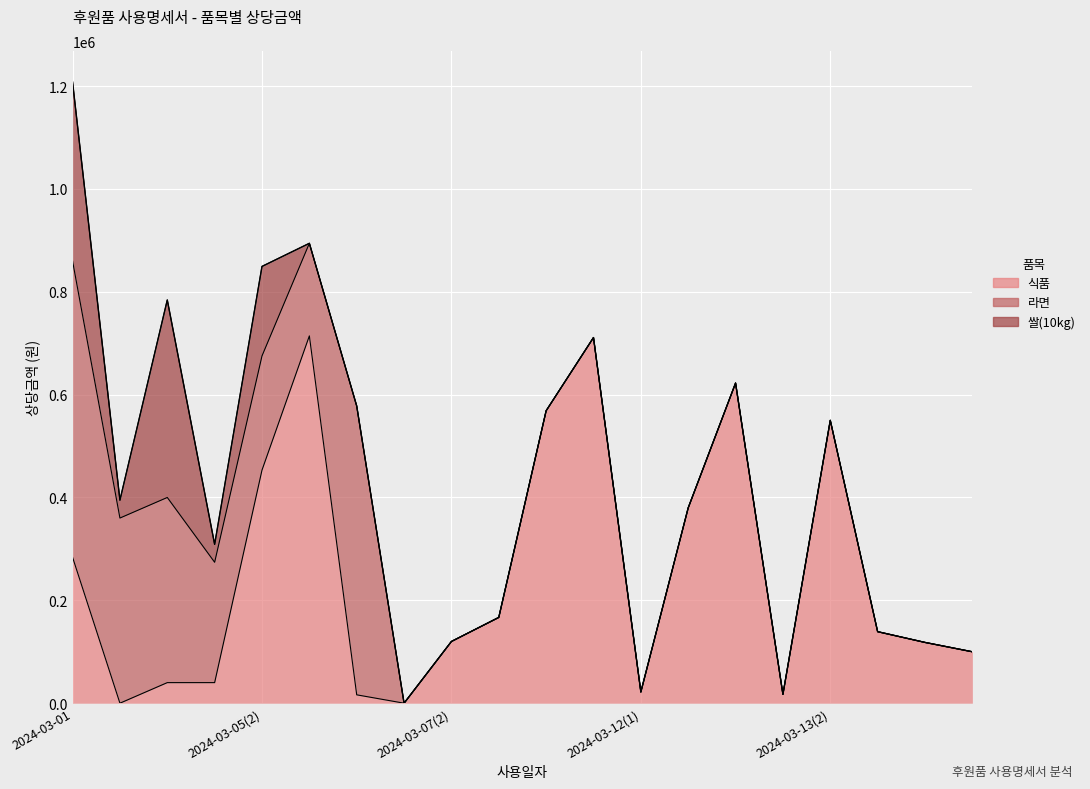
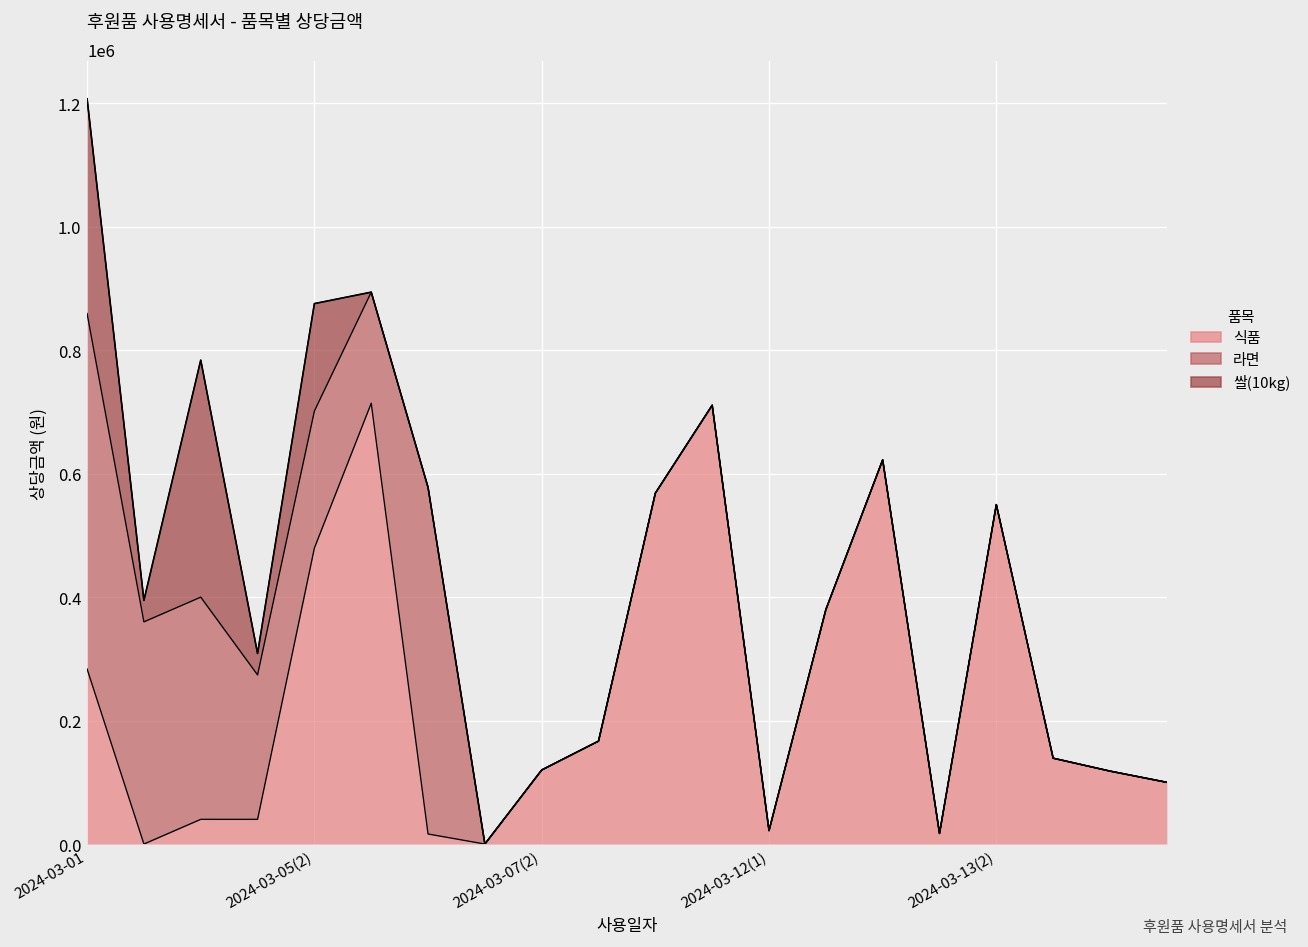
  {
    "식품": {
      "2024-03-01": 280000,
-     "2024-03-05(2)": 450000
+     "2024-03-05(2)": 480000
    }
  }
